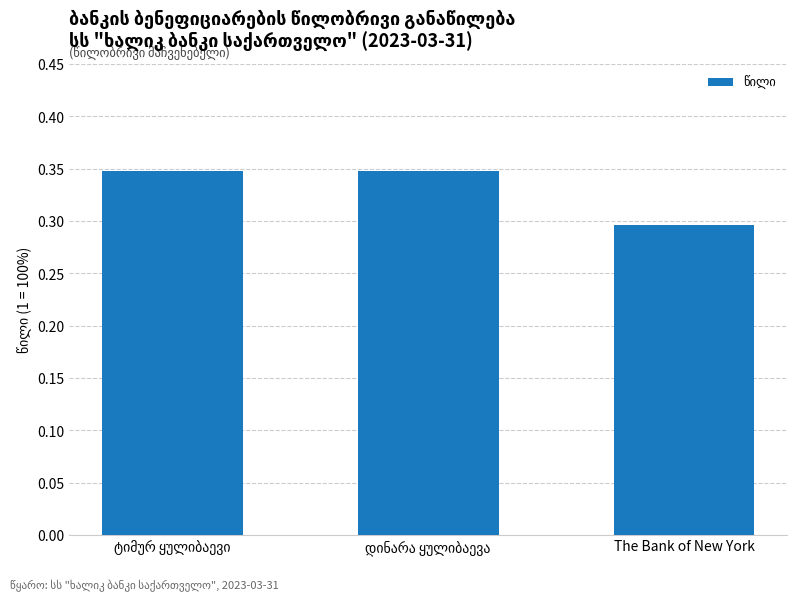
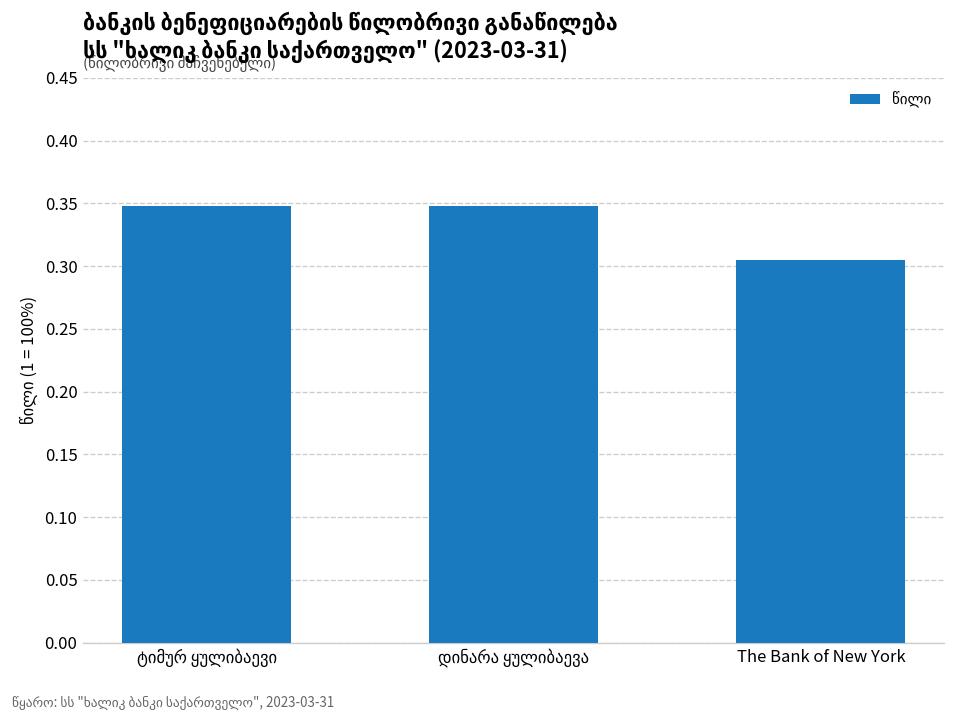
  {
    "ტიმურ ყულიბაევი": 0.348,
    "დინარა ყულიბაევა": 0.348,
-   "The Bank of New York": 0.296
+   "The Bank of New York": 0.305
  }
